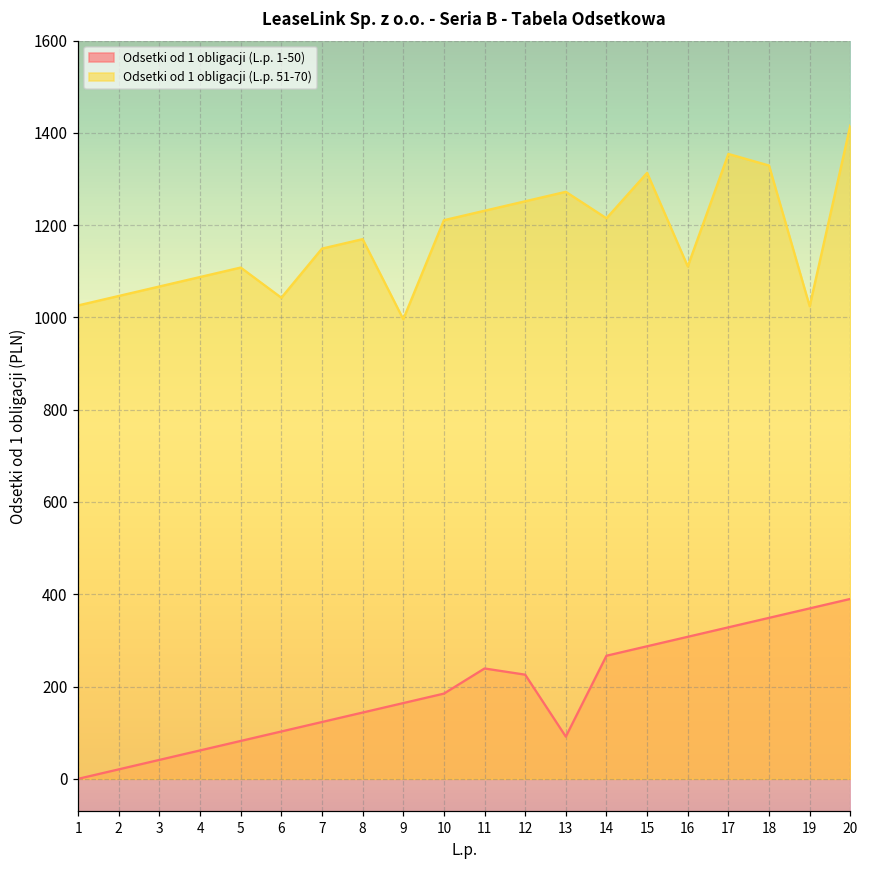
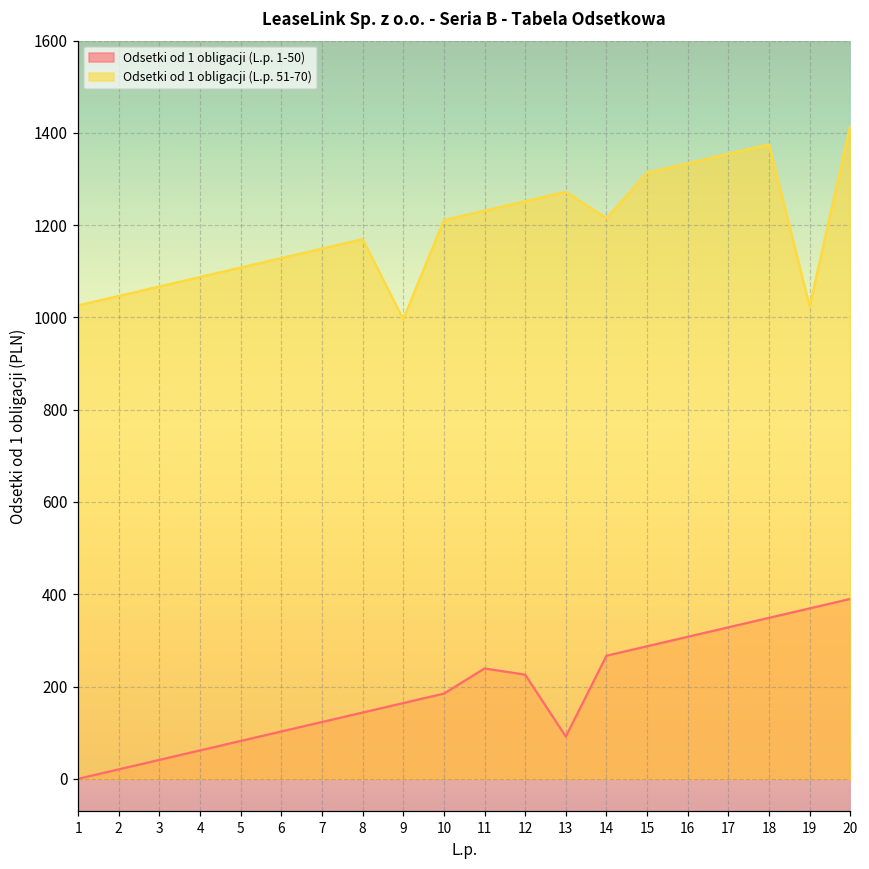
  {
    "Odsetki od 1 obligacji (L.p. 1-50)": {
      "1": 0,
      "2": 20,
      "3": 40,
      "4": 60,
      "5": 80,
      "6": 100,
      "7": 120,
      "8": 140,
      "9": 160,
      "10": 180,
      "11": 240,
      "12": 230,
      "13": 90,
      "14": 270,
      "15": 290,
      "16": 310,
      "17": 330,
      "18": 350,
      "19": 370,
      "20": 390
    },
    "Odsetki od 1 obligacji (L.p. 51-70)": {
      "1": 1030,
      "2": 1050,
      "3": 1070,
      "4": 1090,
      "5": 1110,
-     "6": 1040,
+     "6": 1130,
      "7": 1150,
      "8": 1170,
      "9": 1000,
      "10": 1210,
      "11": 1230,
      "12": 1250,
      "13": 1270,
      "14": 1210,
      "15": 1310,
-     "16": 1110,
+     "16": 1330,
      "17": 1350,
-     "18": 1330,
+     "18": 1370,
      "19": 1020,
      "20": 1420
    }
  }
